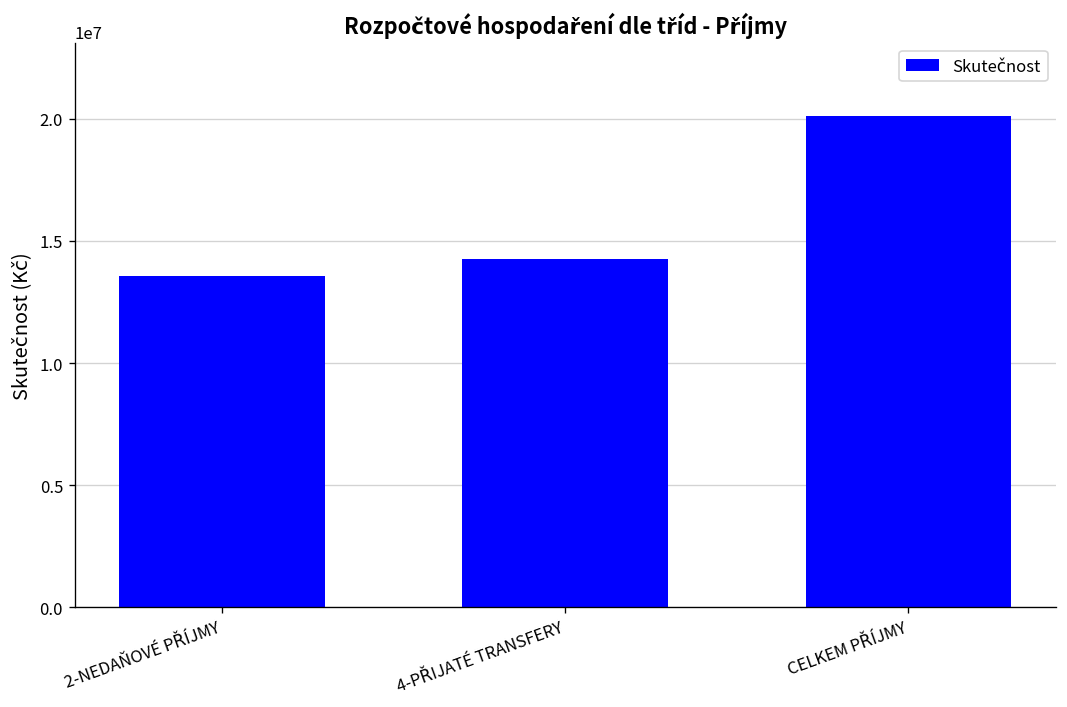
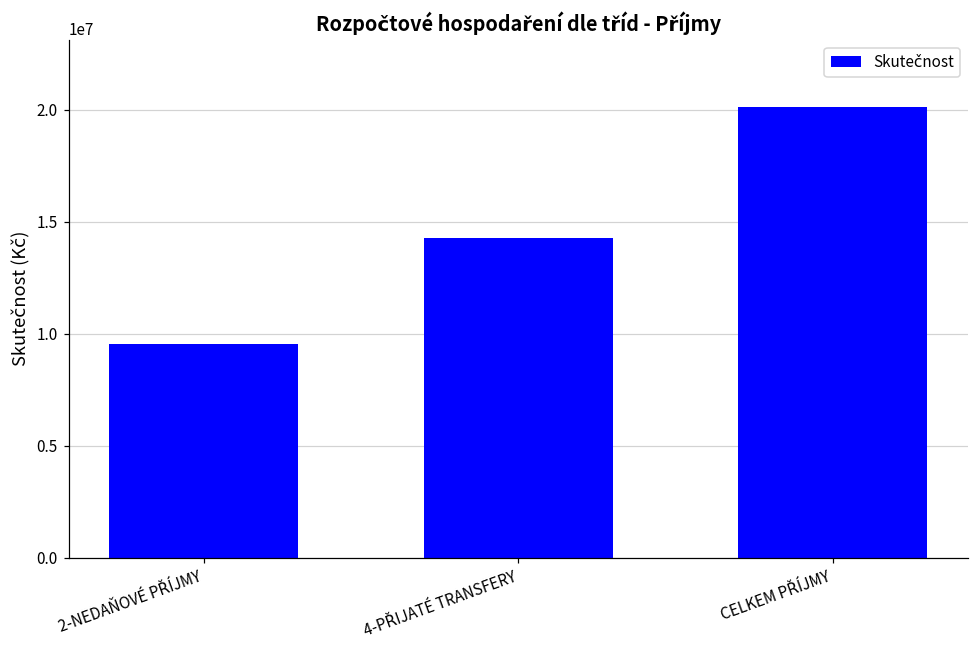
  {
-   "2-NEDAŇOVÉ PŘÍJMY": 13600000,
+   "2-NEDAŇOVÉ PŘÍJMY": 9500000,
    "4-PŘIJATÉ TRANSFERY": 14300000,
    "CELKEM PŘÍJMY": 20100000
  }
